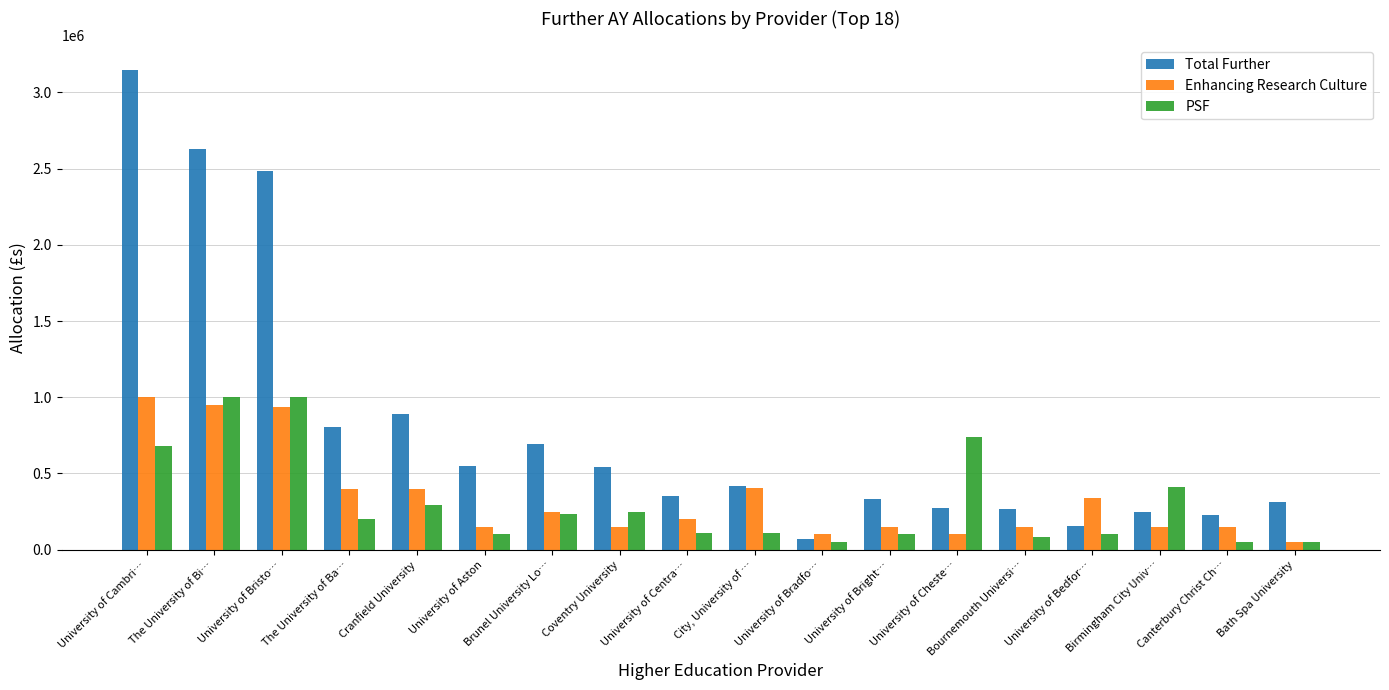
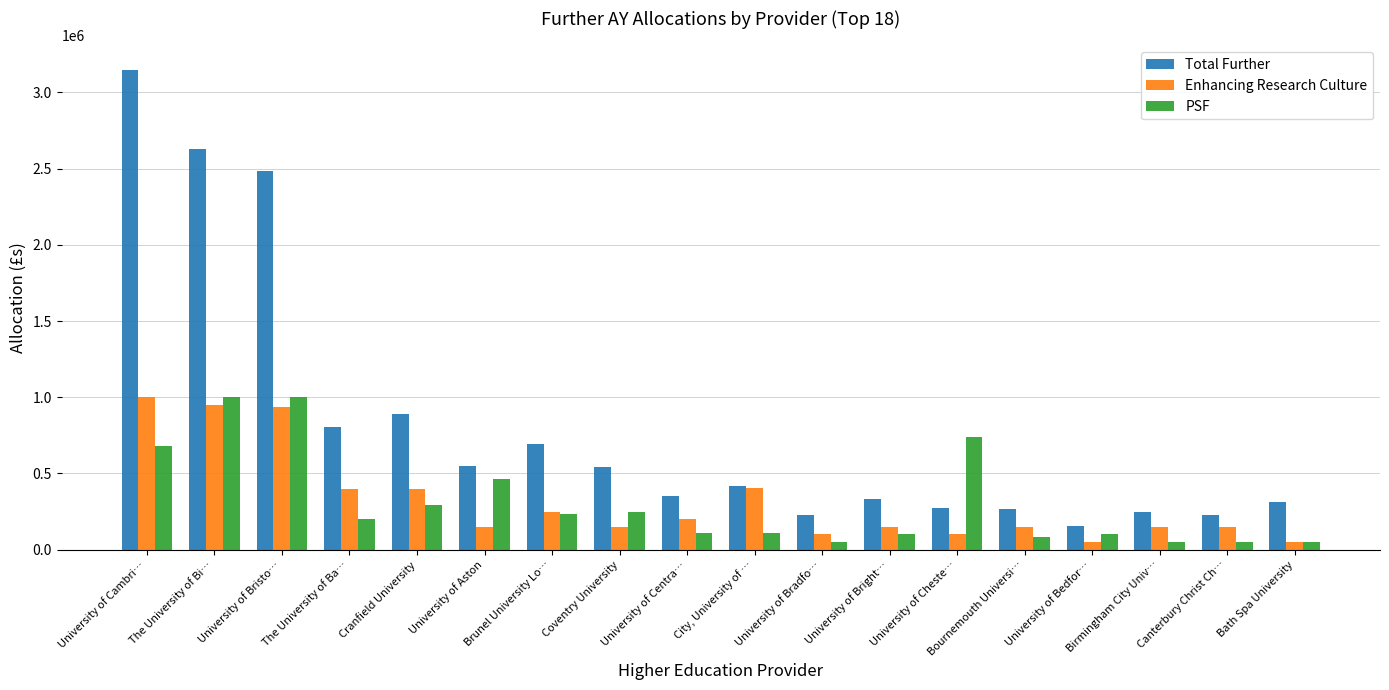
  {
    "Total Further": {
      "University of Cambri…": 3150000,
      "The University of Bi…": 2630000,
      "University of Bristo…": 2490000,
      "The University of Ba…": 800000,
      "Cranfield University": 890000,
      "University of Aston": 550000,
      "Brunel University Lo…": 690000,
      "Coventry University": 540000,
      "University of Centra…": 350000,
      "City, University of …": 420000,
-     "University of Bradfo…": 70000,
+     "University of Bradfo…": 230000,
      "University of Bright…": 330000,
      "University of Cheste…": 280000,
      "Bournemouth Universi…": 270000,
      "University of Bedfor…": 150000,
      "Birmingham City Univ…": 250000,
      "Canterbury Christ Ch…": 230000,
      "Bath Spa University": 310000
    },
    "Enhancing Research Culture": {
      "University of Cambri…": 1000000,
      "The University of Bi…": 950000,
      "University of Bristo…": 940000,
      "The University of Ba…": 400000,
      "Cranfield University": 400000,
      "University of Aston": 150000,
      "Brunel University Lo…": 250000,
      "Coventry University": 150000,
      "University of Centra…": 200000,
      "City, University of …": 410000,
      "University of Bradfo…": 100000,
      "University of Bright…": 150000,
      "University of Cheste…": 100000,
      "Bournemouth Universi…": 150000,
-     "University of Bedfor…": 340000,
+     "University of Bedfor…": 50000,
      "Birmingham City Univ…": 150000,
      "Canterbury Christ Ch…": 150000,
      "Bath Spa University": 50000
    },
    "PSF": {
      "University of Cambri…": 680000,
      "The University of Bi…": 1000000,
      "University of Bristo…": 1000000,
      "The University of Ba…": 200000,
      "Cranfield University": 290000,
-     "University of Aston": 100000,
+     "University of Aston": 470000,
      "Brunel University Lo…": 240000,
      "Coventry University": 240000,
      "University of Centra…": 110000,
      "City, University of …": 110000,
      "University of Bradfo…": 50000,
      "University of Bright…": 100000,
      "University of Cheste…": 740000,
      "Bournemouth Universi…": 80000,
      "University of Bedfor…": 100000,
-     "Birmingham City Univ…": 410000,
+     "Birmingham City Univ…": 50000,
      "Canterbury Christ Ch…": 50000,
      "Bath Spa University": 50000
    }
  }
